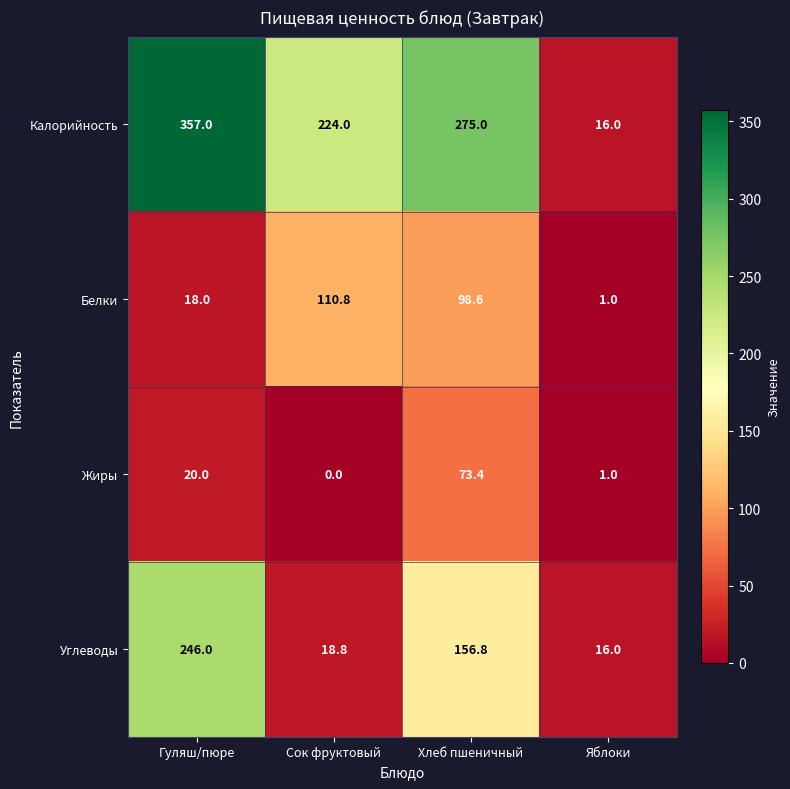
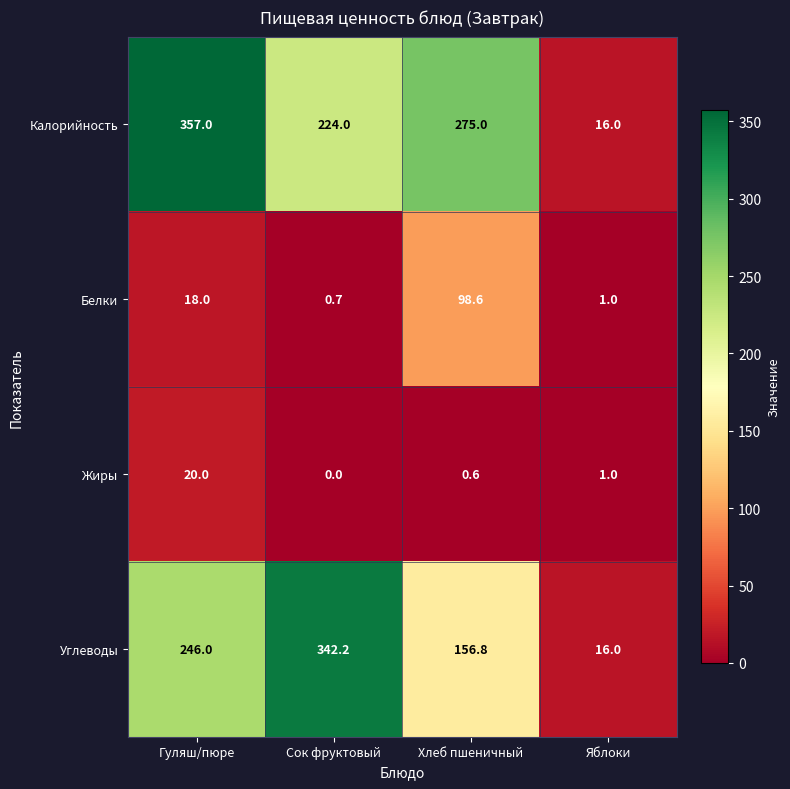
  {
    "Калорийность": {
      "Гуляш/пюре": 357.0,
      "Сок фруктовый": 224.0,
      "Хлеб пшеничный": 275.0,
      "Яблоки": 16.0
    },
    "Белки": {
      "Гуляш/пюре": 18.0,
-     "Сок фруктовый": 110.8,
+     "Сок фруктовый": 0.7,
      "Хлеб пшеничный": 98.6,
      "Яблоки": 1.0
    },
    "Жиры": {
      "Гуляш/пюре": 20.0,
      "Сок фруктовый": 0.0,
-     "Хлеб пшеничный": 73.4,
+     "Хлеб пшеничный": 0.6,
      "Яблоки": 1.0
    },
    "Углеводы": {
      "Гуляш/пюре": 246.0,
-     "Сок фруктовый": 18.8,
+     "Сок фруктовый": 342.2,
      "Хлеб пшеничный": 156.8,
      "Яблоки": 16.0
    }
  }
